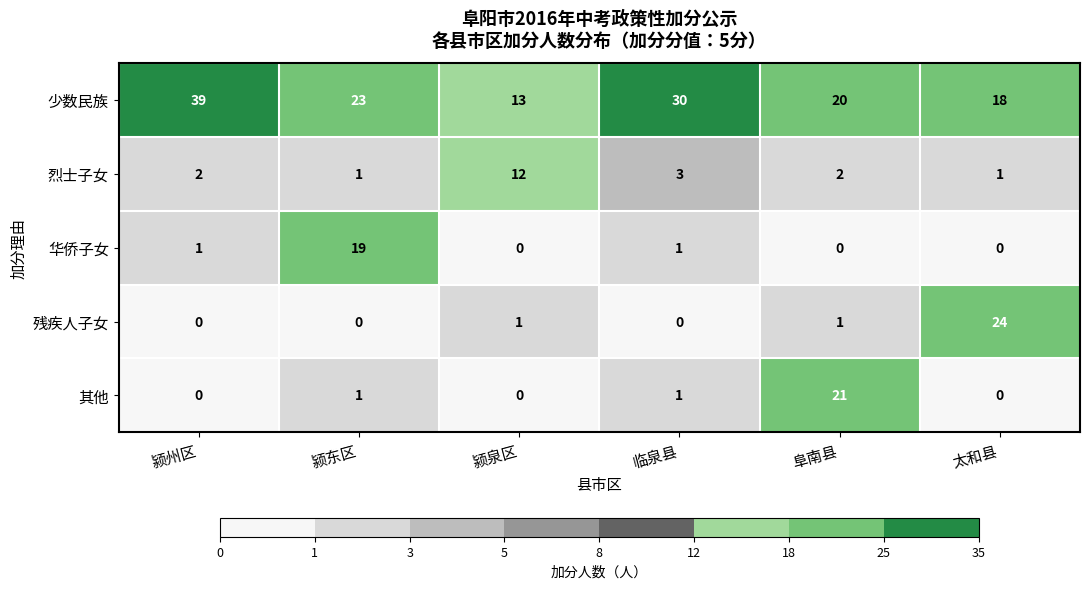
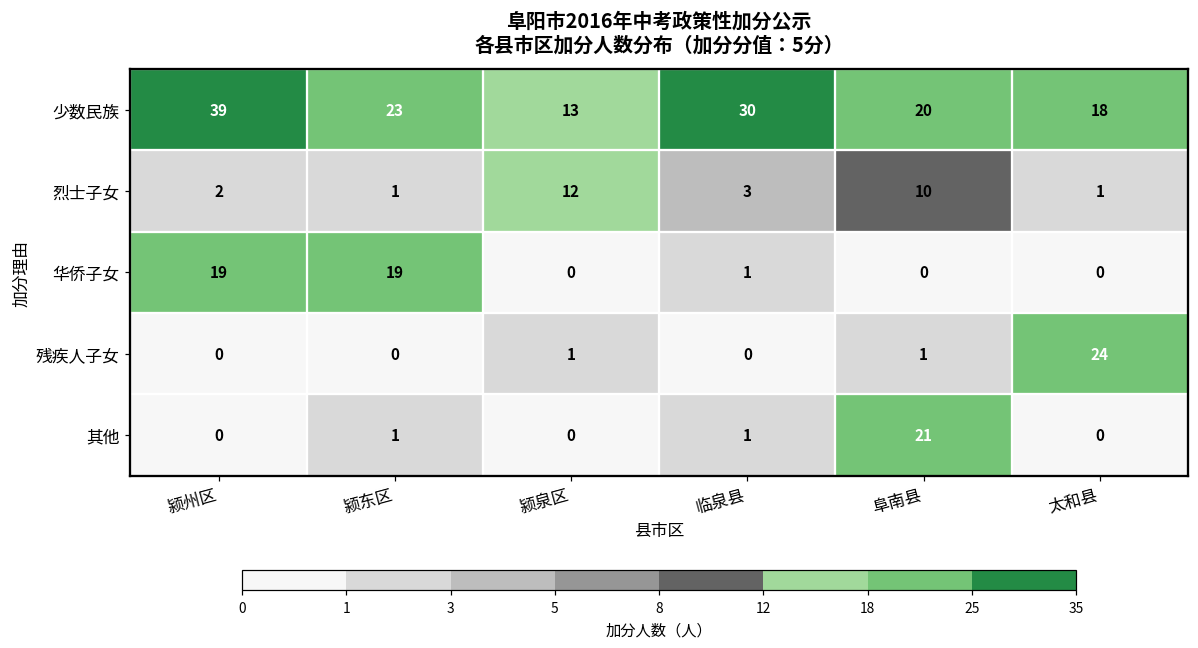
  {
    "少数民族": {
      "颍州区": 39,
      "颍东区": 23,
      "颍泉区": 13,
      "临泉县": 30,
      "阜南县": 20,
      "太和县": 18
    },
    "烈士子女": {
      "颍州区": 2,
      "颍东区": 1,
      "颍泉区": 12,
      "临泉县": 3,
-     "阜南县": 2,
+     "阜南县": 10,
      "太和县": 1
    },
    "华侨子女": {
-     "颍州区": 1,
+     "颍州区": 19,
      "颍东区": 19,
      "颍泉区": 0,
      "临泉县": 1,
      "阜南县": 0,
      "太和县": 0
    },
    "残疾人子女": {
      "颍州区": 0,
      "颍东区": 0,
      "颍泉区": 1,
      "临泉县": 0,
      "阜南县": 1,
      "太和县": 24
    },
    "其他": {
      "颍州区": 0,
      "颍东区": 1,
      "颍泉区": 0,
      "临泉县": 1,
      "阜南县": 21,
      "太和县": 0
    }
  }
